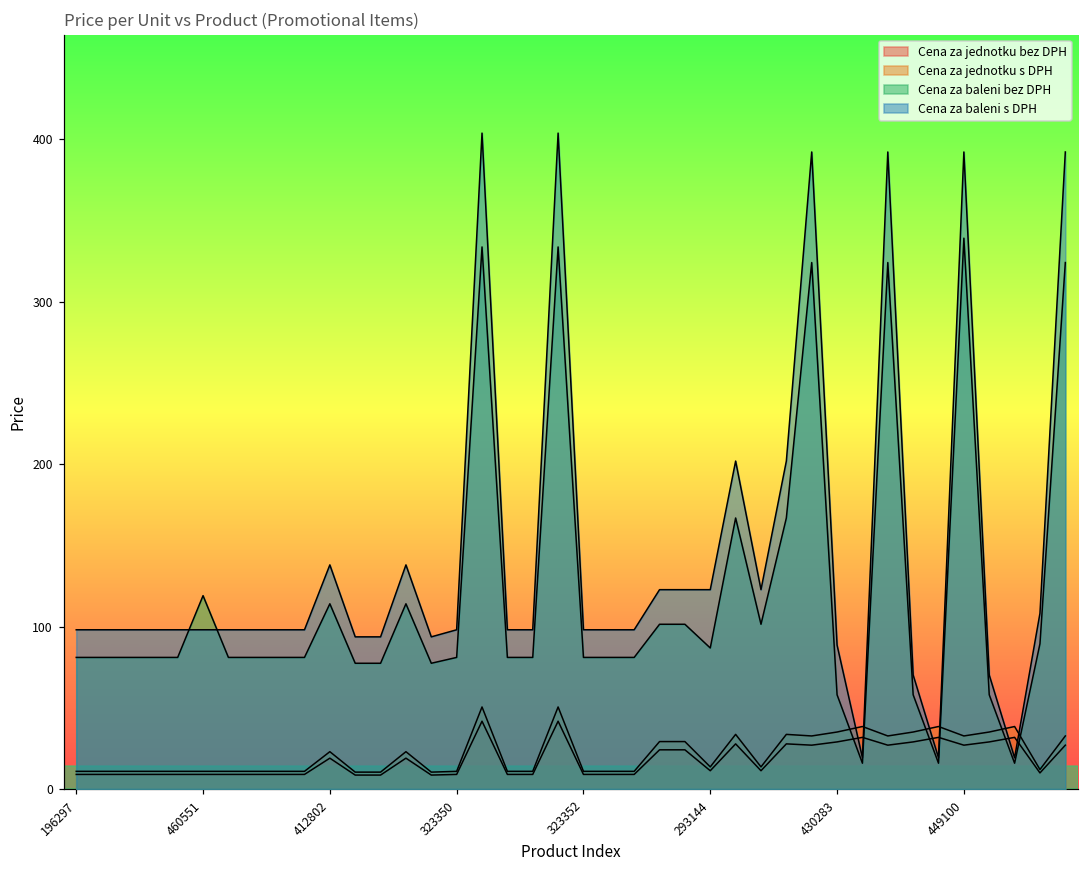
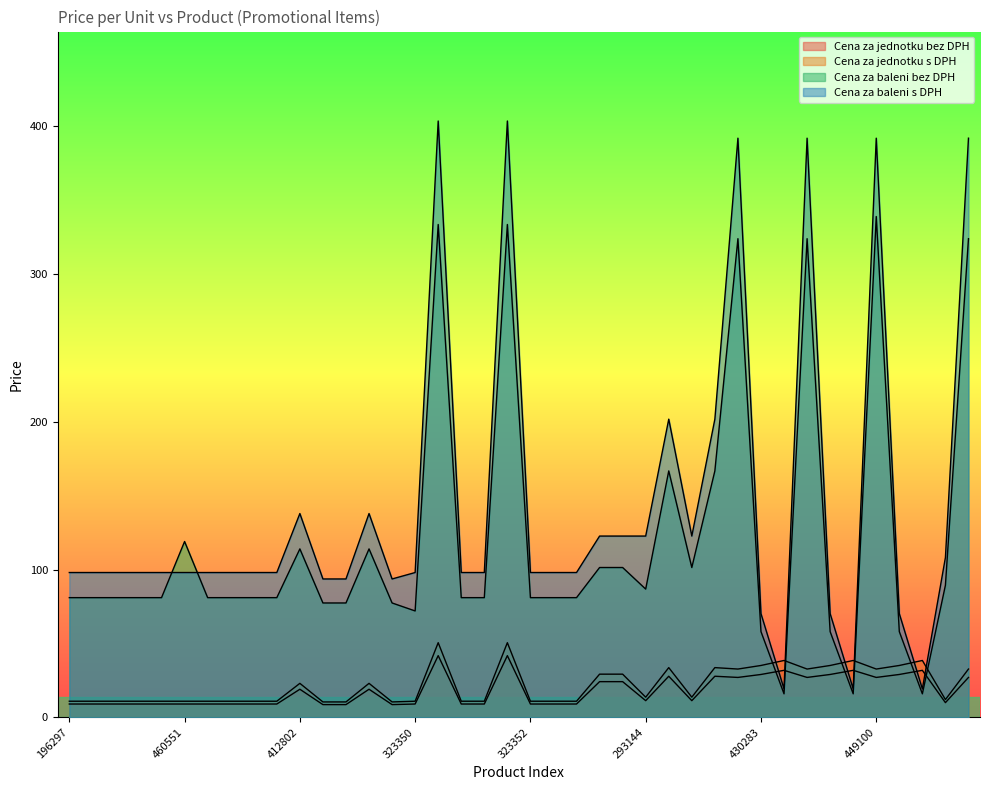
  {
    "Cena za baleni bez DPH": {
      "196297": 81,
      "460551": 119,
      "412802": 114,
-     "323350": 81,
+     "323350": 72,
      "323352": 81,
      "293144": 87,
      "430283": 58,
      "449100": 339
    },
    "Cena za baleni s DPH": {
      "196297": 98,
      "460551": 98,
      "412802": 138,
      "323350": 98,
      "323352": 98,
      "293144": 123,
-     "430283": 89,
+     "430283": 70,
      "449100": 392
    }
  }
